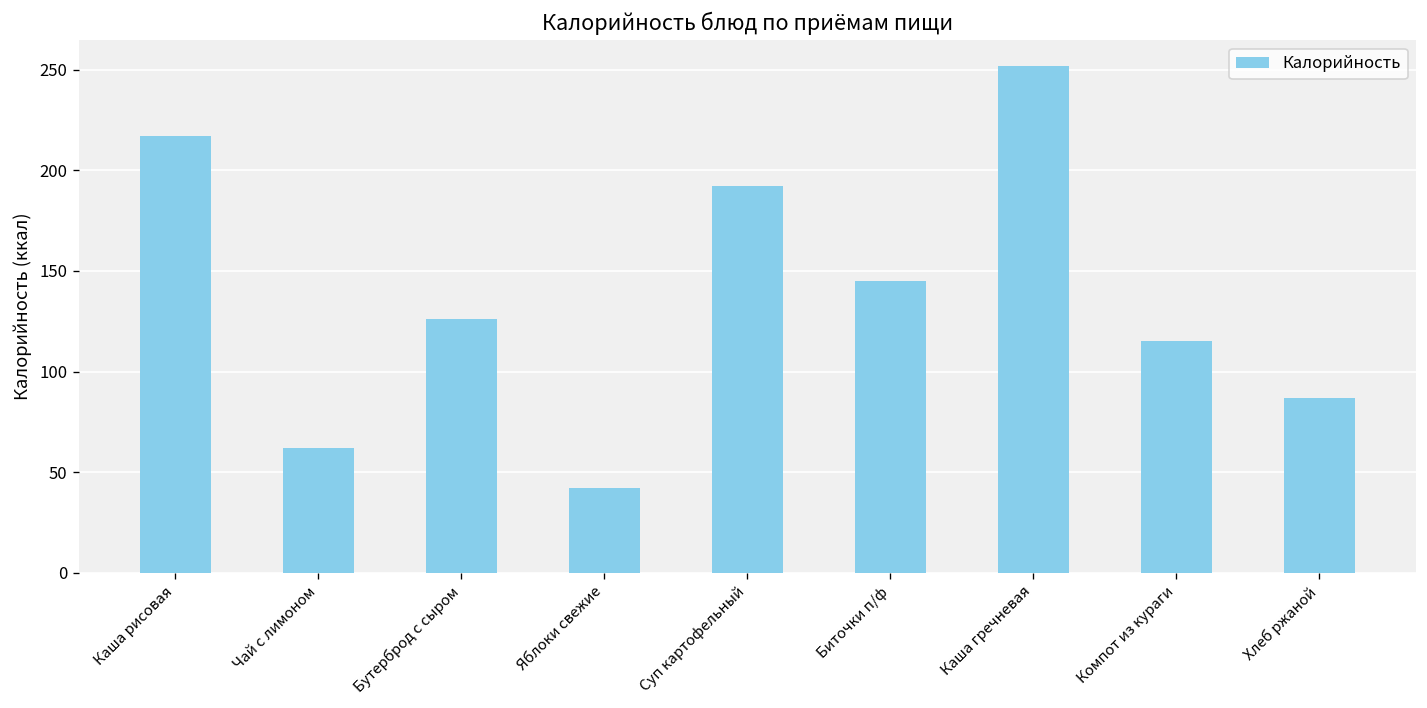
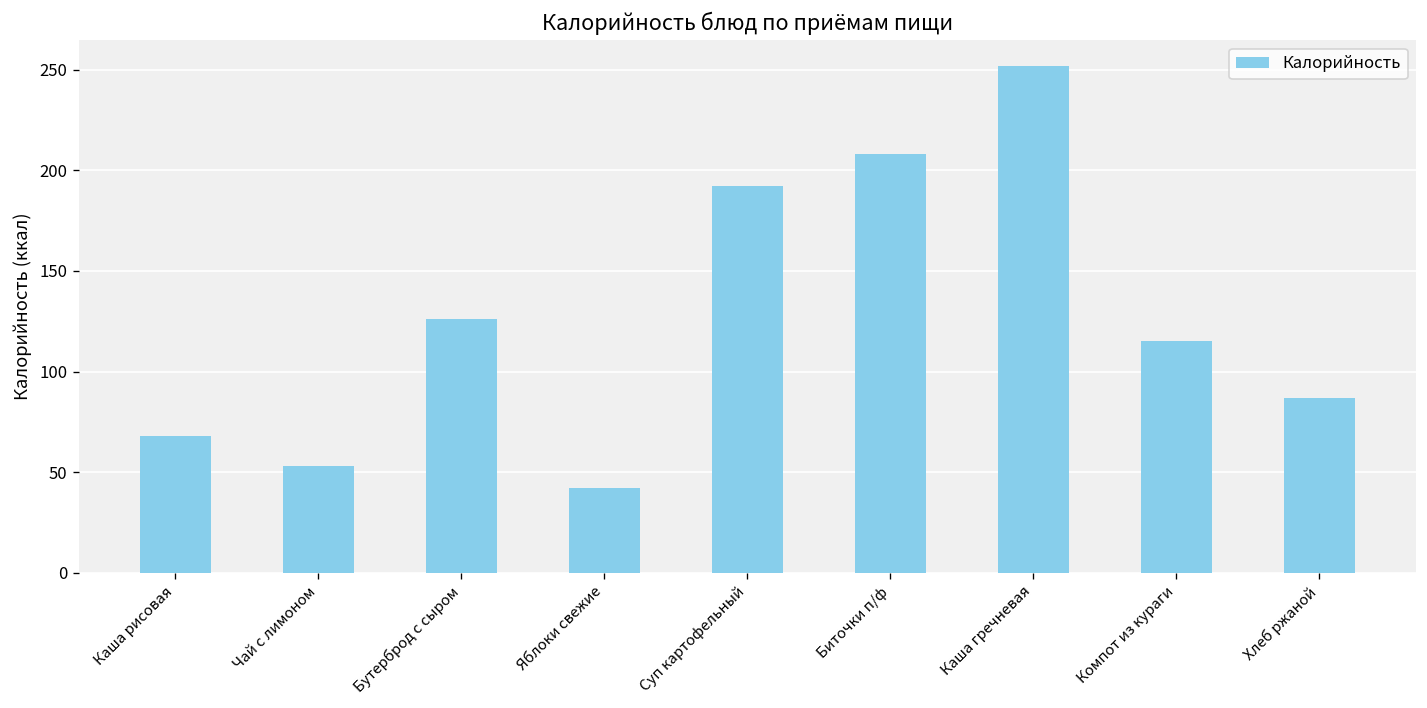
  {
-   "Каша рисовая": 217,
-   "Чай с лимоном": 62,
+   "Каша рисовая": 68,
+   "Чай с лимоном": 53,
    "Бутерброд с сыром": 126,
    "Яблоки свежие": 42,
    "Суп картофельный": 192,
-   "Биточки п/ф": 145,
+   "Биточки п/ф": 208,
    "Каша гречневая": 252,
    "Компот из кураги": 115,
    "Хлеб ржаной": 87
  }
